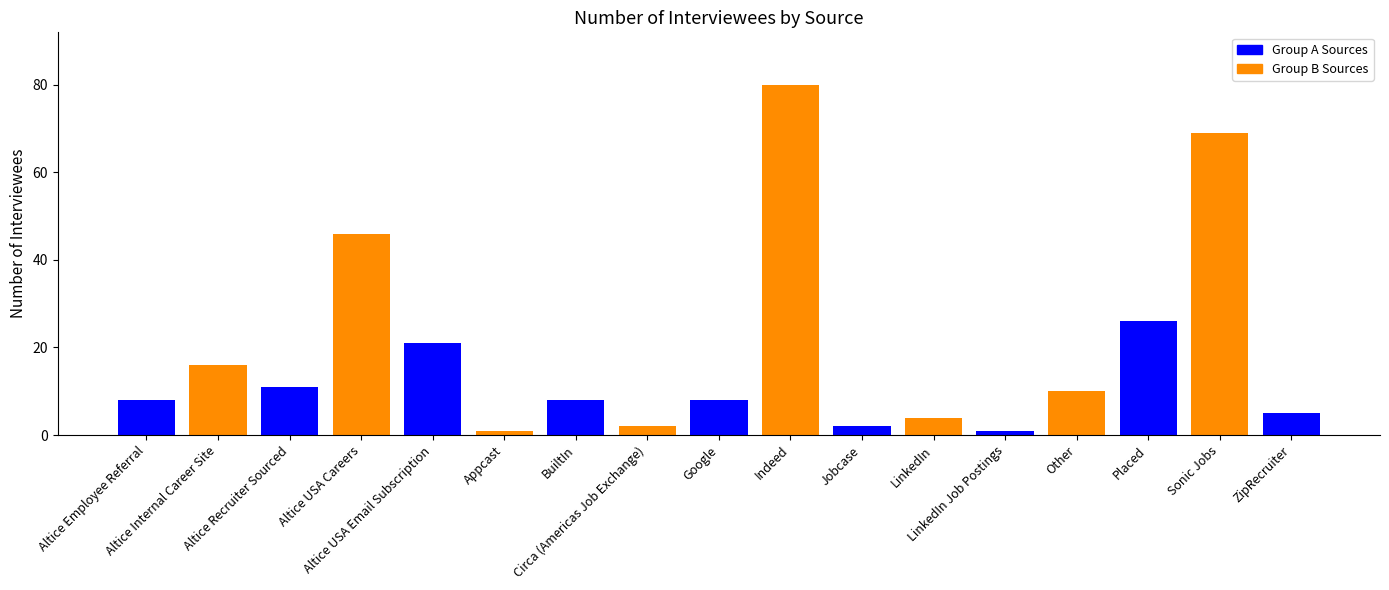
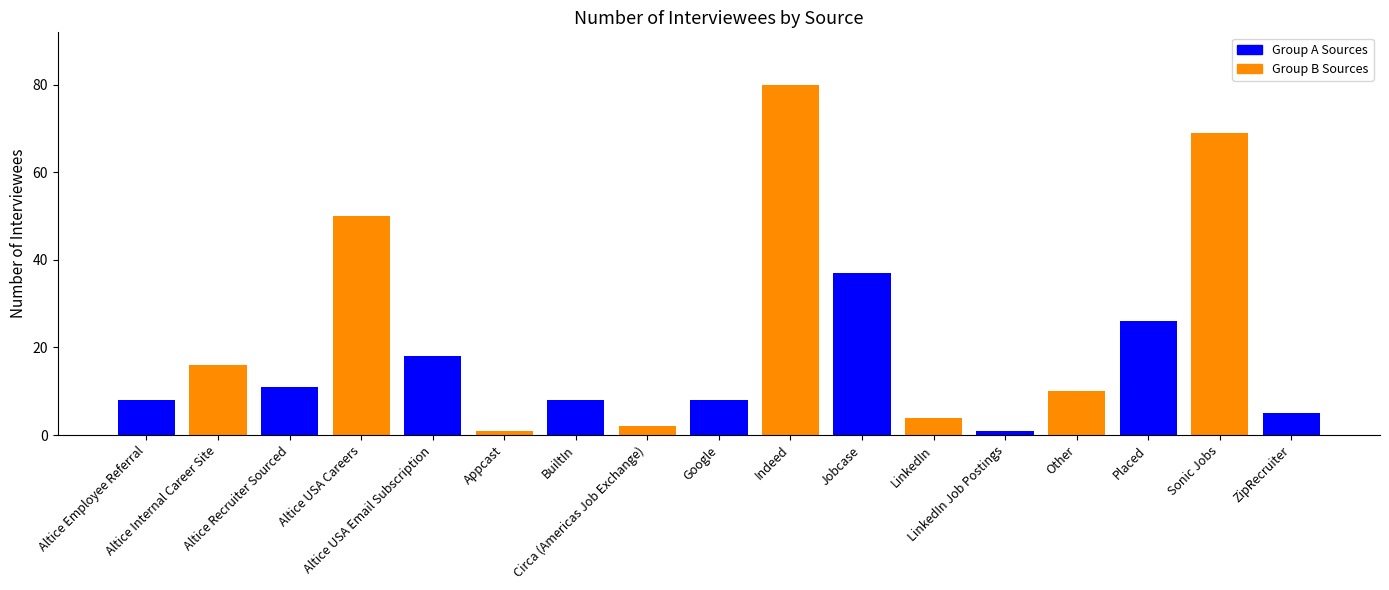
  {
    "Altice Employee Referral": 8,
    "Altice Internal Career Site": 16,
    "Altice Recruiter Sourced": 11,
-   "Altice USA Careers": 46,
-   "Altice USA Email Subscription": 21,
+   "Altice USA Careers": 50,
+   "Altice USA Email Subscription": 18,
    "Appcast": 1,
    "BuiltIn": 8,
    "Circa (Americas Job Exchange)": 2,
    "Google": 8,
    "Indeed": 80,
-   "Jobcase": 2,
+   "Jobcase": 37,
    "LinkedIn": 4,
    "LinkedIn Job Postings": 1,
    "Other": 10,
    "Placed": 26,
    "Sonic Jobs": 69,
    "ZipRecruiter": 5
  }
